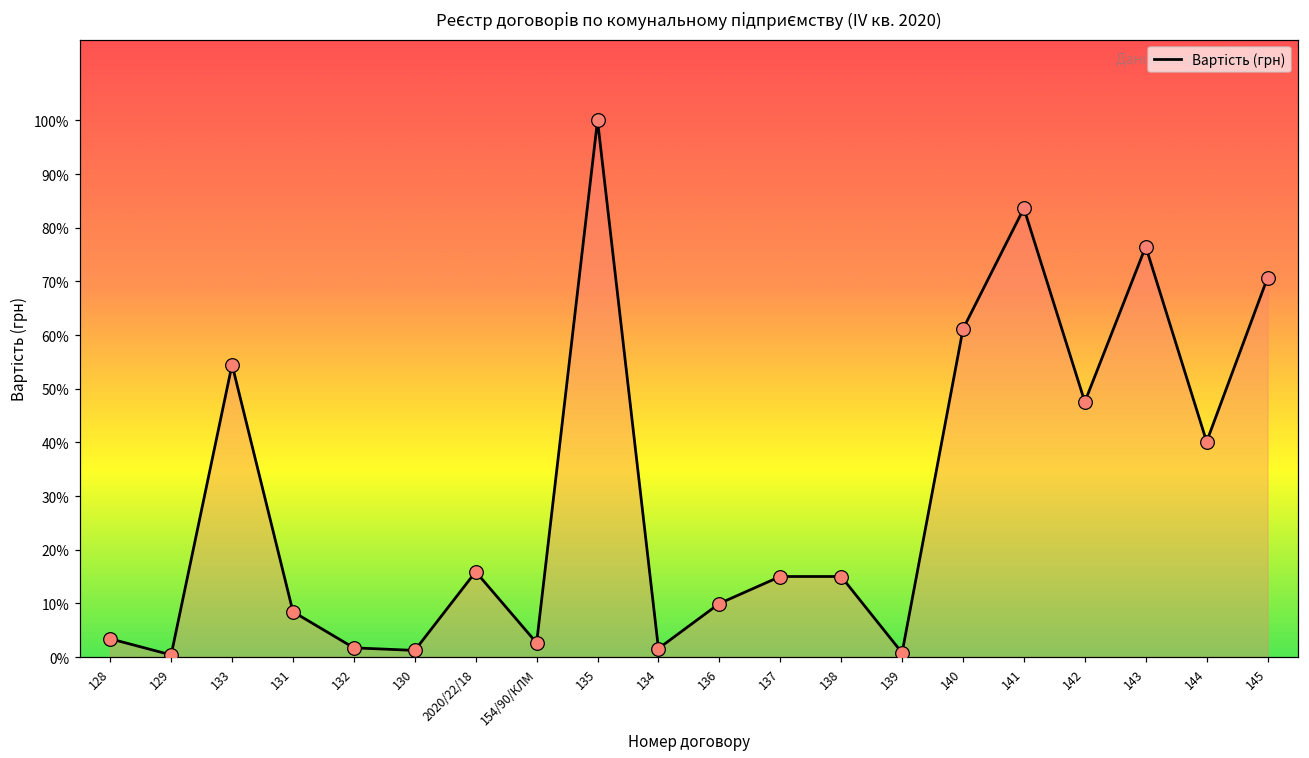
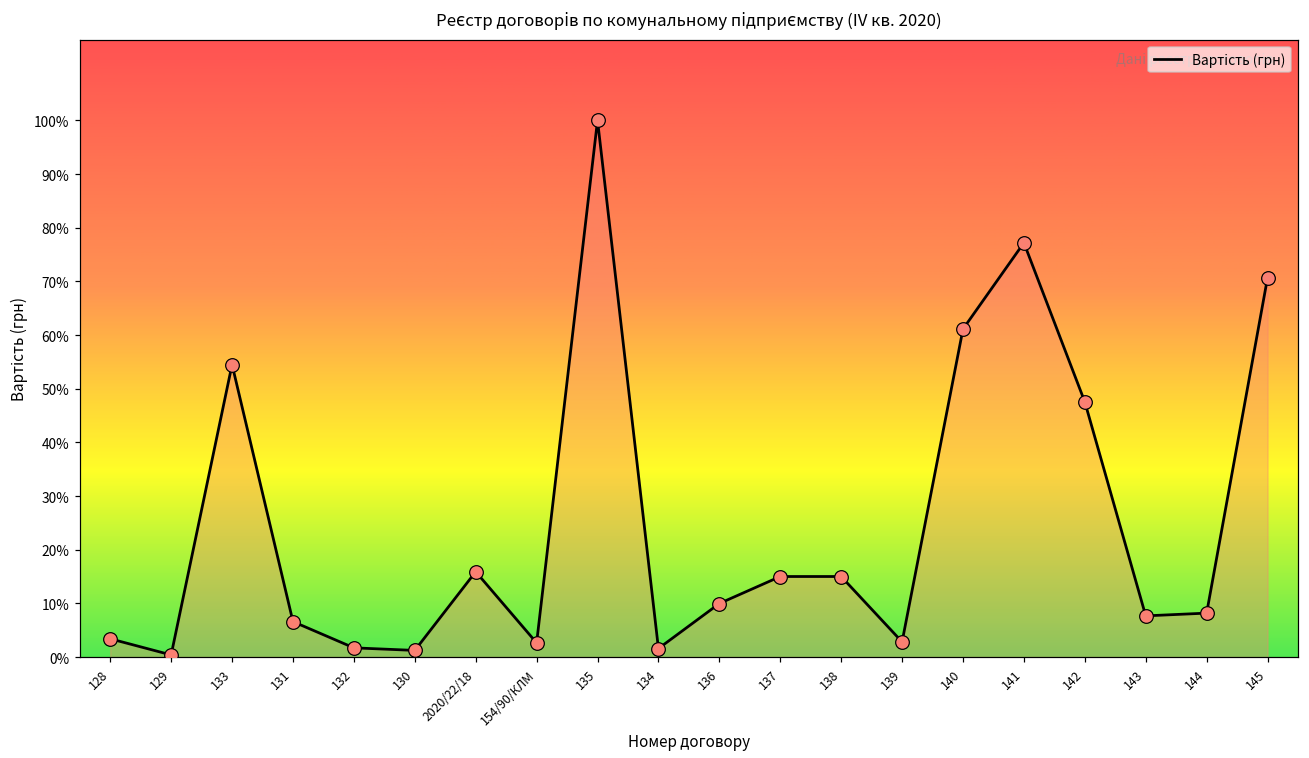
  {
    "128": "3%",
    "129": "0%",
    "133": "54%",
-   "131": "8%",
+   "131": "7%",
    "132": "2%",
    "130": "1%",
    "2020/22/18": "16%",
    "154/90/КЛМ": "3%",
    "135": "100%",
    "134": "2%",
    "136": "10%",
    "137": "15%",
    "138": "15%",
-   "139": "1%",
+   "139": "3%",
    "140": "61%",
-   "141": "84%",
+   "141": "77%",
    "142": "48%",
-   "143": "76%",
-   "144": "40%",
+   "143": "8%",
+   "144": "8%",
    "145": "71%"
  }
